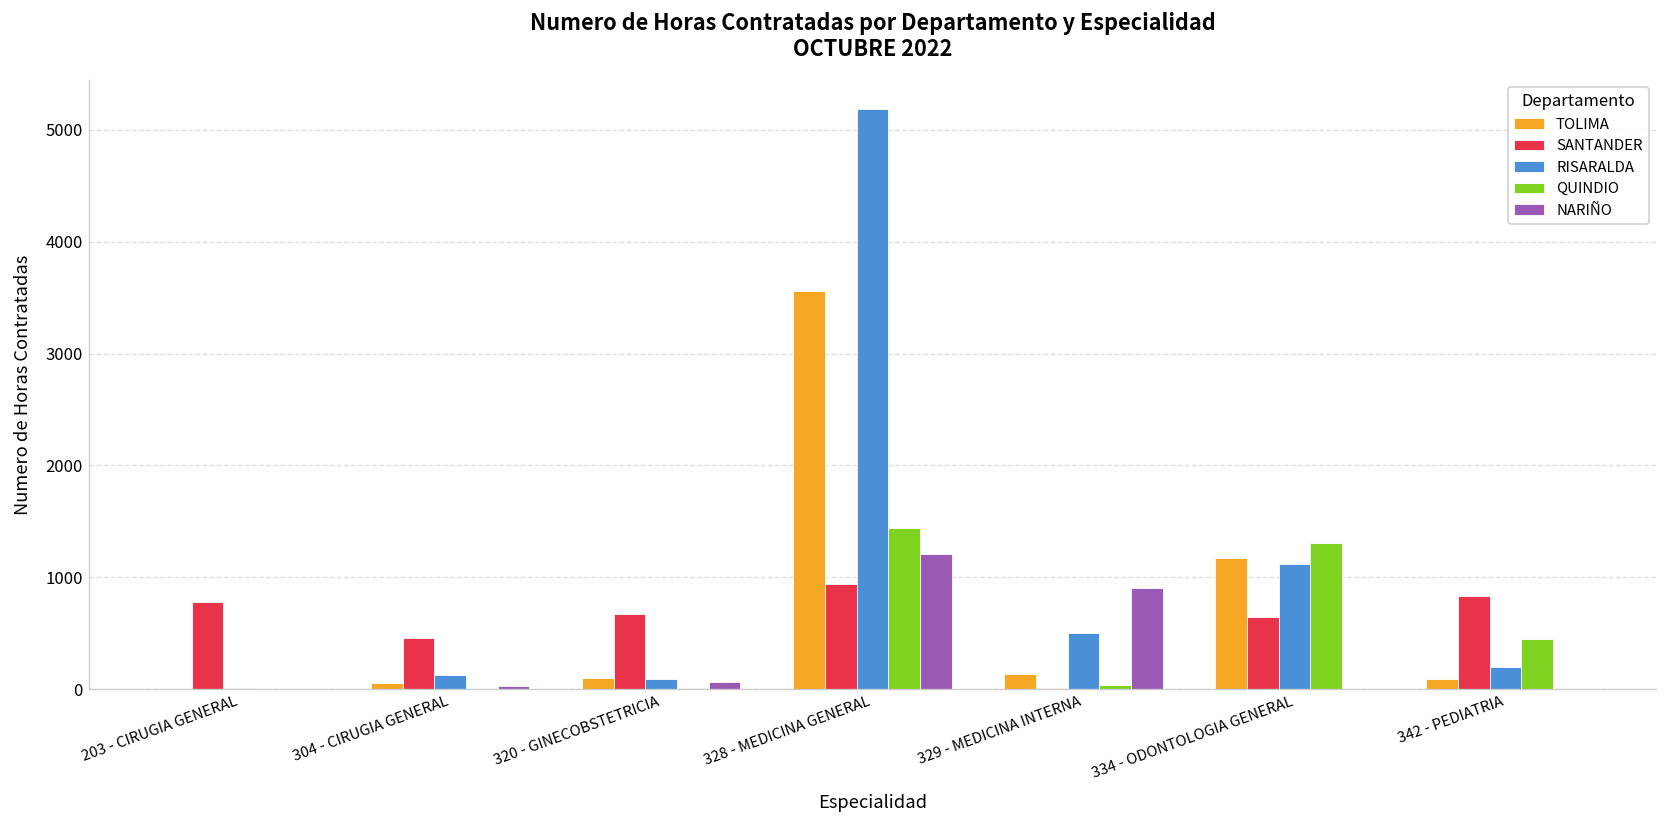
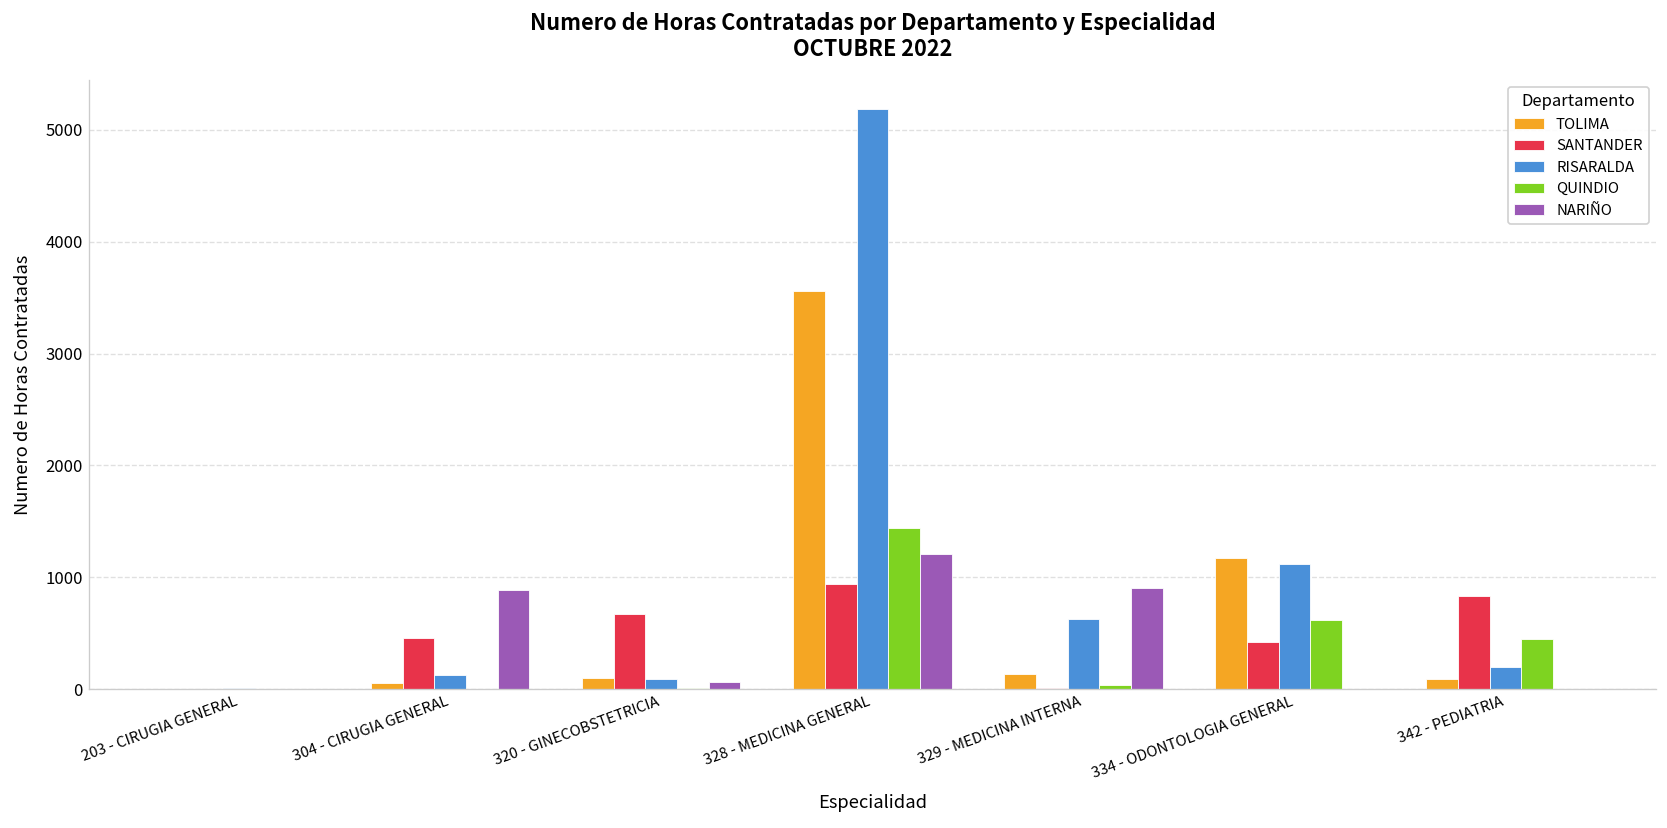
  {
    "TOLIMA": {
      "304 - CIRUGIA GENERAL": 100,
      "320 - GINECOBSTETRICIA": 100,
      "328 - MEDICINA GENERAL": 3600,
      "329 - MEDICINA INTERNA": 100,
      "334 - ODONTOLOGIA GENERAL": 1200,
      "342 - PEDIATRIA": 100
    },
    "SANTANDER": {
-     "203 - CIRUGIA GENERAL": 800,
+     "203 - CIRUGIA GENERAL": 0,
      "304 - CIRUGIA GENERAL": 500,
      "320 - GINECOBSTETRICIA": 700,
      "328 - MEDICINA GENERAL": 900,
-     "334 - ODONTOLOGIA GENERAL": 600,
+     "334 - ODONTOLOGIA GENERAL": 400,
      "342 - PEDIATRIA": 800
    },
    "RISARALDA": {
      "304 - CIRUGIA GENERAL": 100,
      "320 - GINECOBSTETRICIA": 100,
      "328 - MEDICINA GENERAL": 5200,
-     "329 - MEDICINA INTERNA": 500,
+     "329 - MEDICINA INTERNA": 600,
      "334 - ODONTOLOGIA GENERAL": 1100,
      "342 - PEDIATRIA": 200
    },
    "QUINDIO": {
      "203 - CIRUGIA GENERAL": 0,
      "328 - MEDICINA GENERAL": 1400,
      "329 - MEDICINA INTERNA": 0,
-     "334 - ODONTOLOGIA GENERAL": 1300,
+     "334 - ODONTOLOGIA GENERAL": 600,
      "342 - PEDIATRIA": 500
    },
    "NARIÑO": {
      "203 - CIRUGIA GENERAL": 0,
-     "304 - CIRUGIA GENERAL": 0,
+     "304 - CIRUGIA GENERAL": 900,
      "320 - GINECOBSTETRICIA": 100,
      "328 - MEDICINA GENERAL": 1200,
      "329 - MEDICINA INTERNA": 900,
      "334 - ODONTOLOGIA GENERAL": 0,
      "342 - PEDIATRIA": 0
    }
  }
